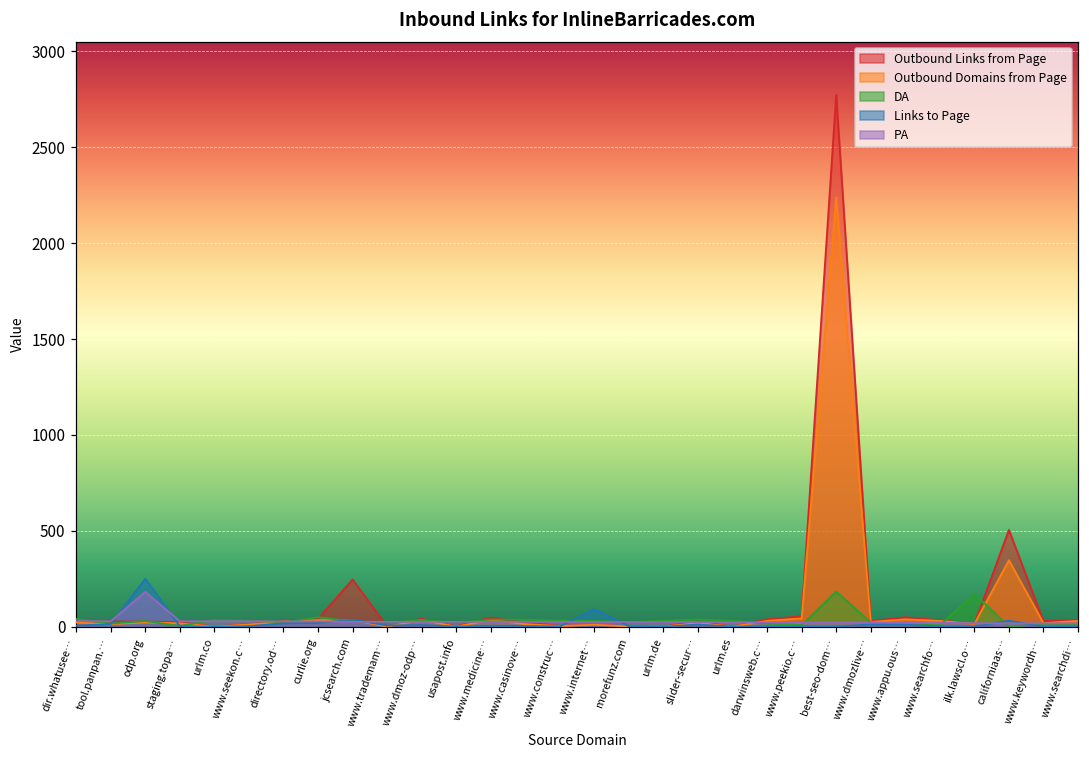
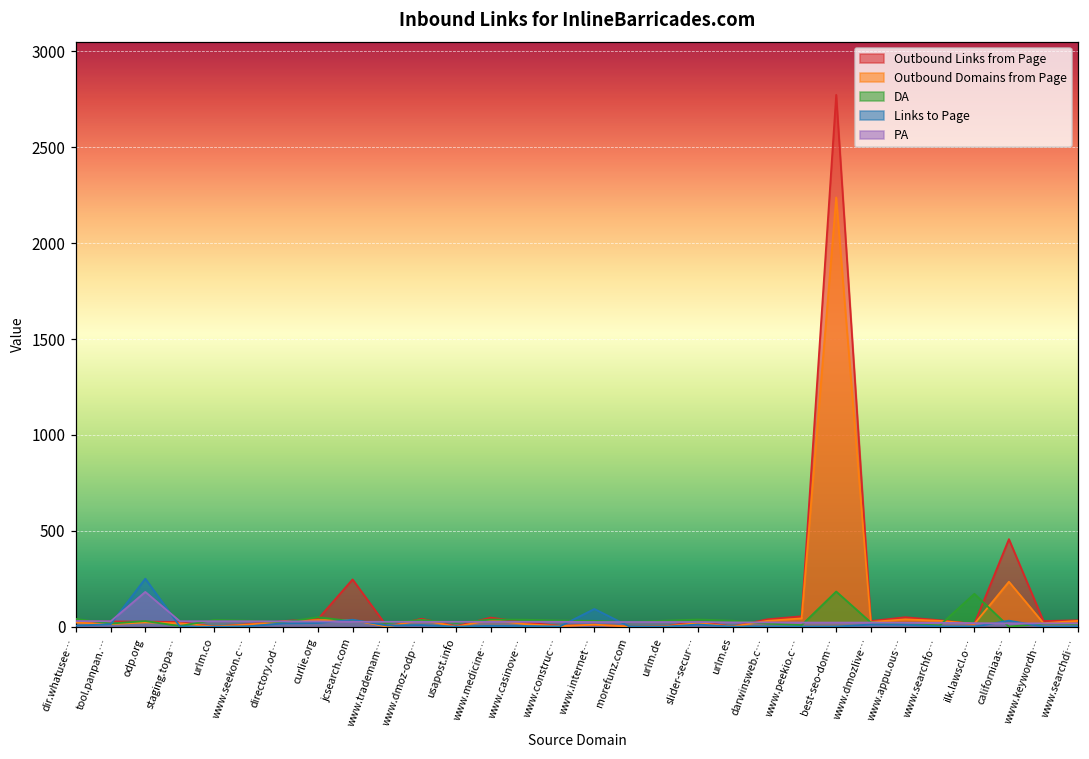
  {
    "Outbound Links from Page": {
      "jcsearch.com": 250,
      "best-seo-dom…": 2770,
-     "californiaas…": 510
+     "californiaas…": 460
    },
    "Outbound Domains from Page": {
      "best-seo-dom…": 2240,
-     "californiaas…": 350
+     "californiaas…": 240
    },
    "DA": {
      "best-seo-dom…": 180,
      "ilk.lawscl.o…": 170,
      "californiaas…": 0
    },
    "Links to Page": {
      "dir.whatusee…": 10,
      "odp.org": 250,
      "www.dmoz-odp…": 10,
      "www.medicine…": 10,
      "www.internet…": 90,
      "darwinsweb.c…": 0,
      "best-seo-dom…": 0,
      "www.keywordh…": 0
    },
    "PA": {
      "odp.org": 180,
      "best-seo-dom…": 20
    }
  }
